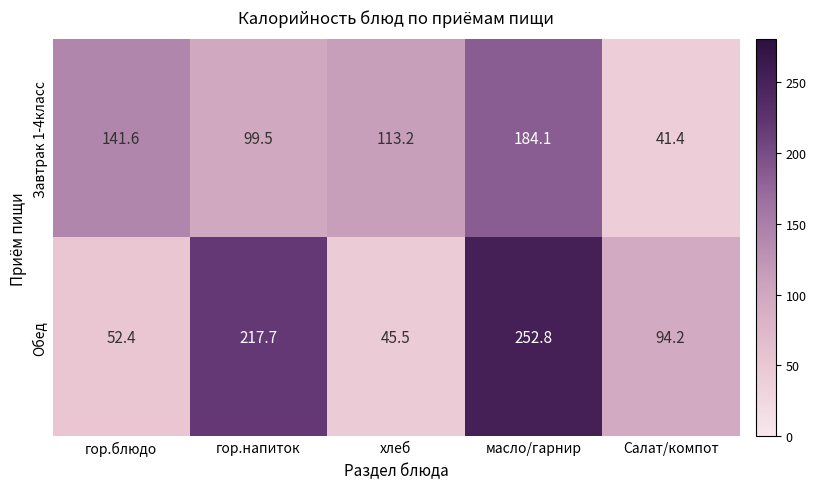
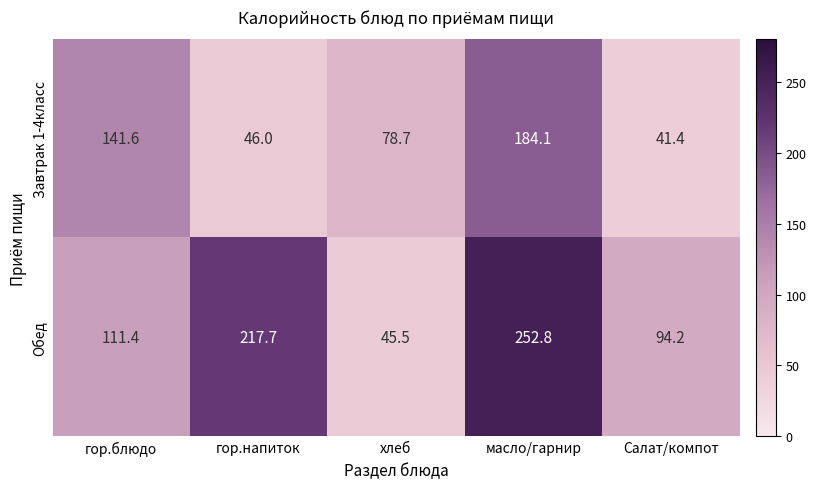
  {
    "Завтрак 1-4класс": {
      "гор.блюдо": 141.6,
-     "гор.напиток": 99.5,
-     "хлеб": 113.2,
+     "гор.напиток": 46.0,
+     "хлеб": 78.7,
      "масло/гарнир": 184.1,
      "Салат/компот": 41.4
    },
    "Обед": {
-     "гор.блюдо": 52.4,
+     "гор.блюдо": 111.4,
      "гор.напиток": 217.7,
      "хлеб": 45.5,
      "масло/гарнир": 252.8,
      "Салат/компот": 94.2
    }
  }
